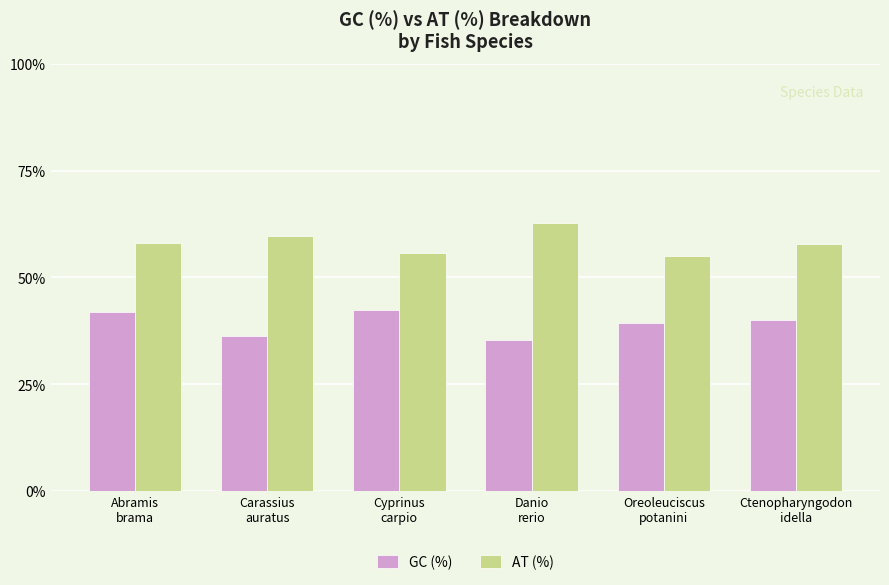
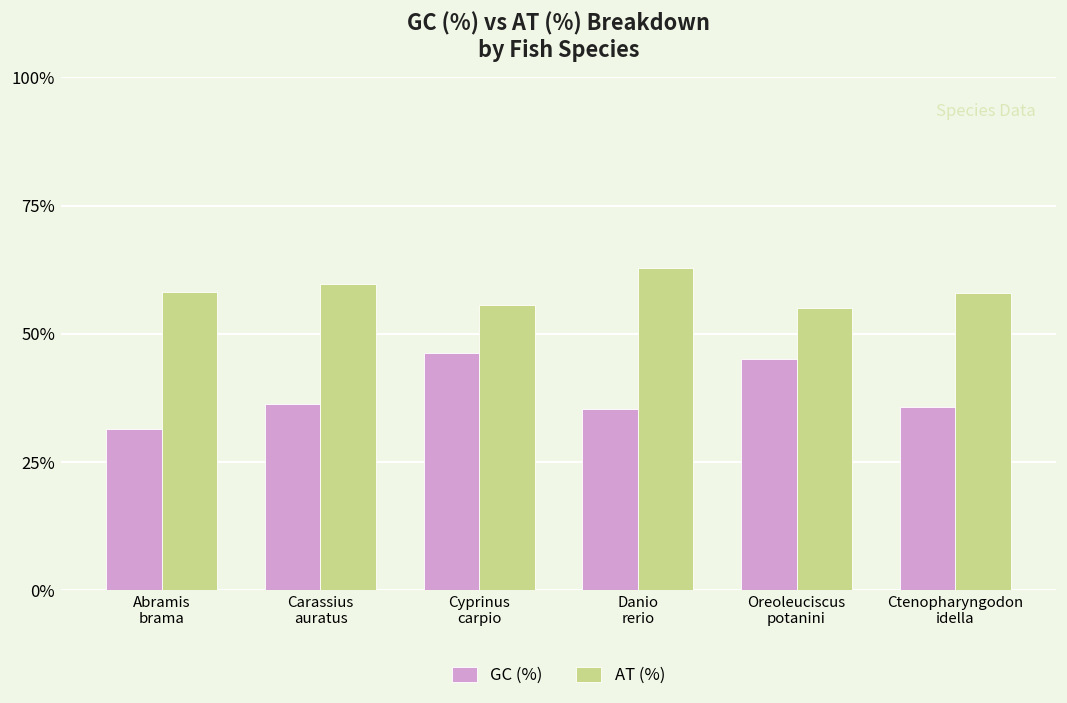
  {
    "GC (%)": {
-     "Abramis brama": "42%",
+     "Abramis brama": "31%",
      "Carassius auratus": "36%",
-     "Cyprinus carpio": "42%",
+     "Cyprinus carpio": "46%",
      "Danio rerio": "35%",
-     "Oreoleuciscus potanini": "39%",
-     "Ctenopharyngodon idella": "40%"
+     "Oreoleuciscus potanini": "45%",
+     "Ctenopharyngodon idella": "36%"
    },
    "AT (%)": {
      "Abramis brama": "58%",
      "Carassius auratus": "60%",
      "Cyprinus carpio": "56%",
      "Danio rerio": "63%",
      "Oreoleuciscus potanini": "55%",
      "Ctenopharyngodon idella": "58%"
    }
  }
